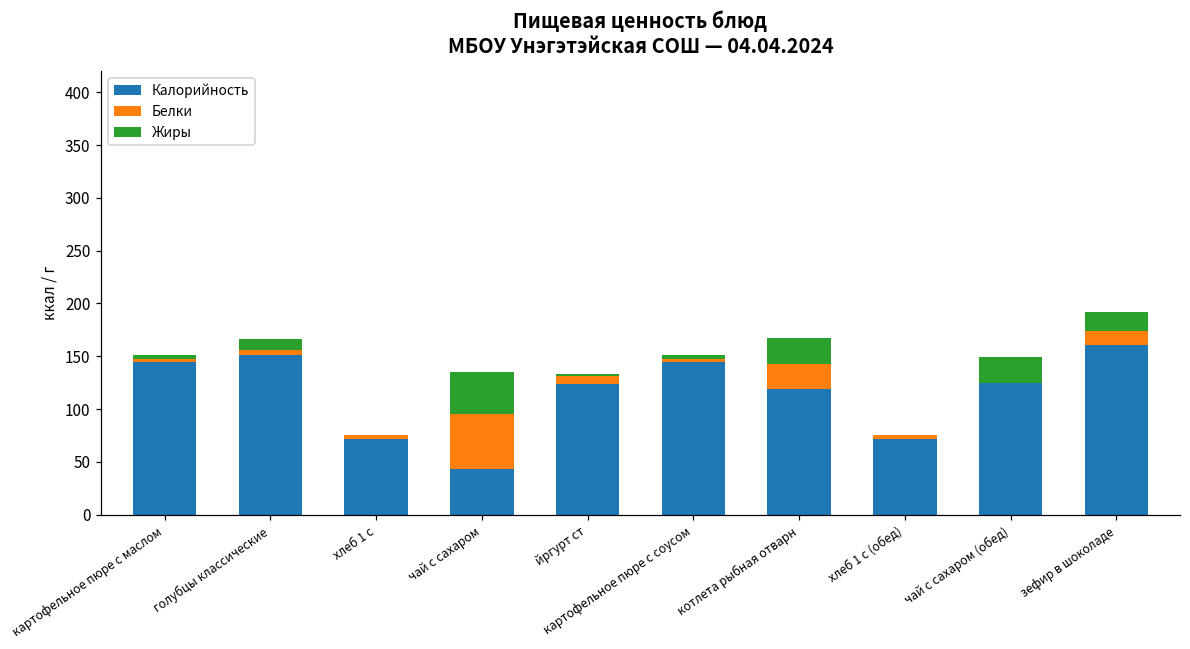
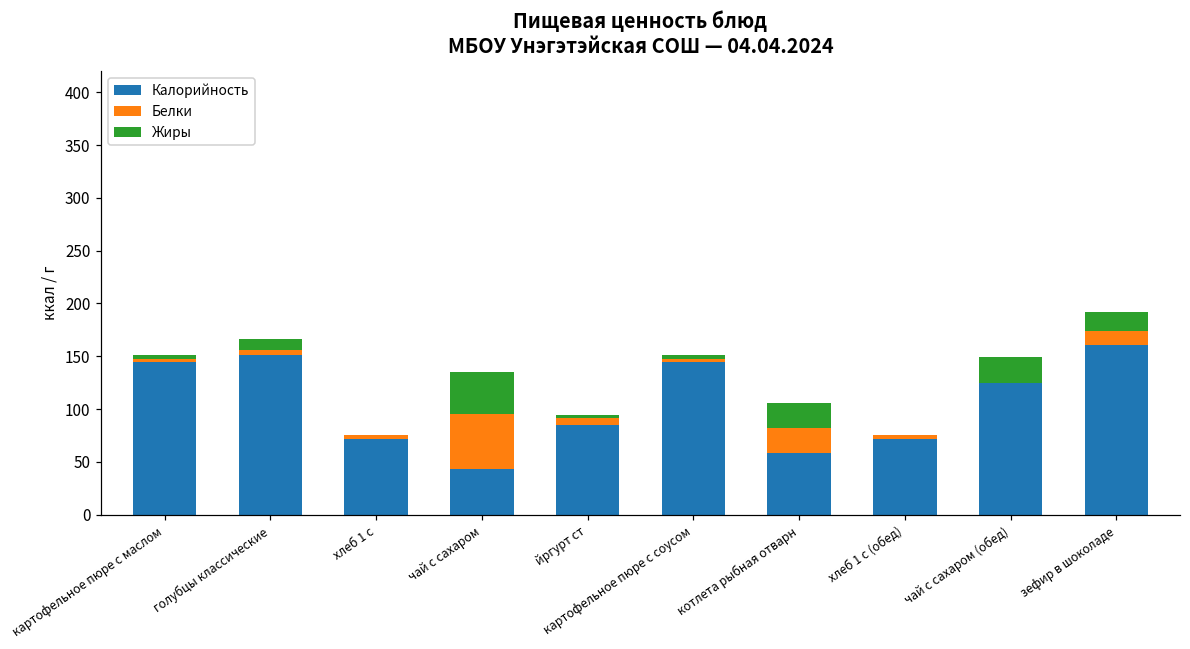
  {
    "Калорийность": {
      "картофельное пюре с маслом": 150,
      "голубцы классические": 150,
      "хлеб 1 с": 70,
      "чай с сахаром": 40,
-     "йргурт ст": 120,
+     "йргурт ст": 90,
      "картофельное пюре с соусом": 150,
-     "котлета рыбная отварн": 120,
+     "котлета рыбная отварн": 60,
      "хлеб 1 с (обед)": 70,
      "чай с сахаром (обед)": 130,
      "зефир в шоколаде": 160
    },
    "Белки": {
      "голубцы классические": 10,
      "хлеб 1 с": 0,
      "чай с сахаром": 50,
      "йргурт ст": 10,
      "котлета рыбная отварн": 20,
      "хлеб 1 с (обед)": 0,
      "чай с сахаром (обед)": 0,
      "зефир в шоколаде": 10
    },
    "Жиры": {
      "картофельное пюре с маслом": 0,
      "голубцы классические": 10,
      "хлеб 1 с": 0,
      "чай с сахаром": 40,
      "картофельное пюре с соусом": 0,
      "котлета рыбная отварн": 20,
      "хлеб 1 с (обед)": 0,
      "чай с сахаром (обед)": 20,
      "зефир в шоколаде": 20
    }
  }
